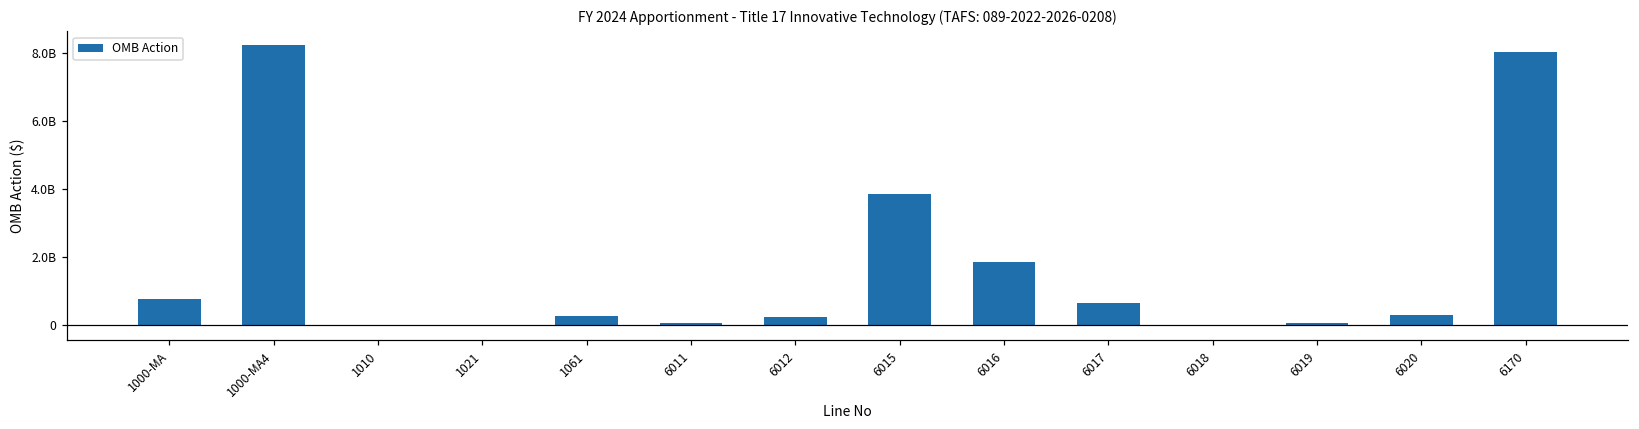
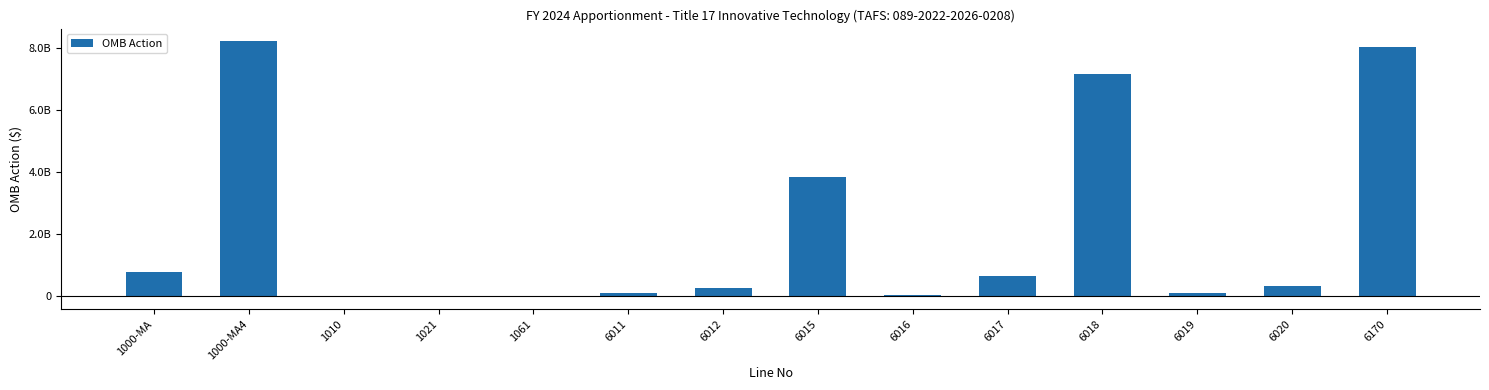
  {
    "1000-MA": 800000000,
    "1000-MA4": 8200000000,
-   "1061": 300000000,
+   "1061": 0,
    "6011": 100000000,
    "6012": 200000000,
    "6015": 3800000000,
-   "6016": 1900000000,
+   "6016": 0,
    "6017": 600000000,
-   "6018": 0,
+   "6018": 7200000000,
    "6020": 300000000,
    "6170": 8000000000
  }
